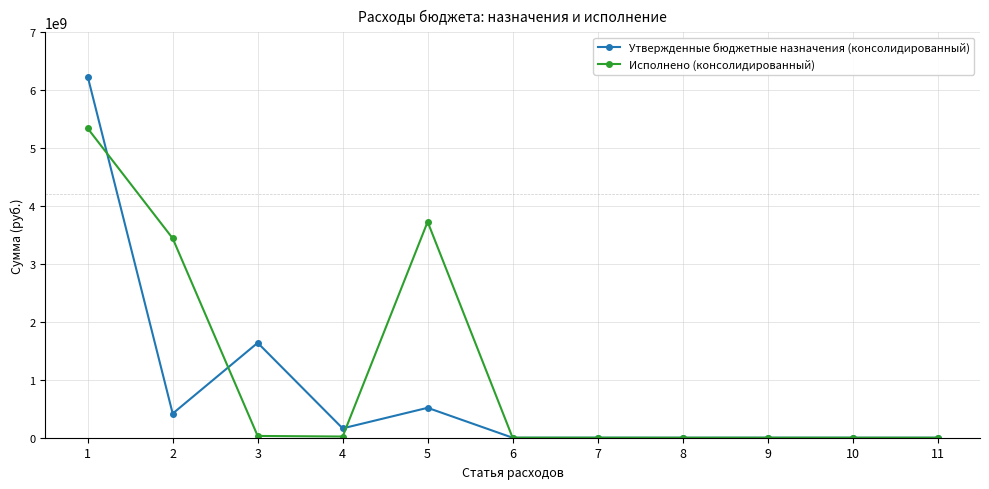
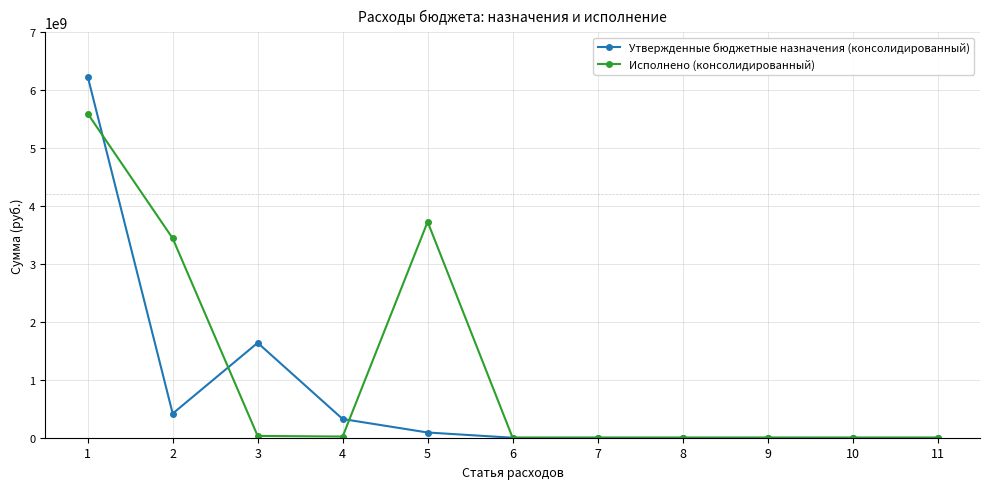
  {
    "Утвержденные бюджетные назначения (консолидированный)": {
      "1": 6200000000,
      "2": 400000000,
      "3": 1600000000,
-     "4": 200000000,
-     "5": 500000000
+     "4": 300000000,
+     "5": 100000000
    },
    "Исполнено (консолидированный)": {
-     "1": 5300000000,
+     "1": 5600000000,
      "2": 3400000000,
      "3": 0,
      "4": 0,
      "5": 3700000000
    }
  }
